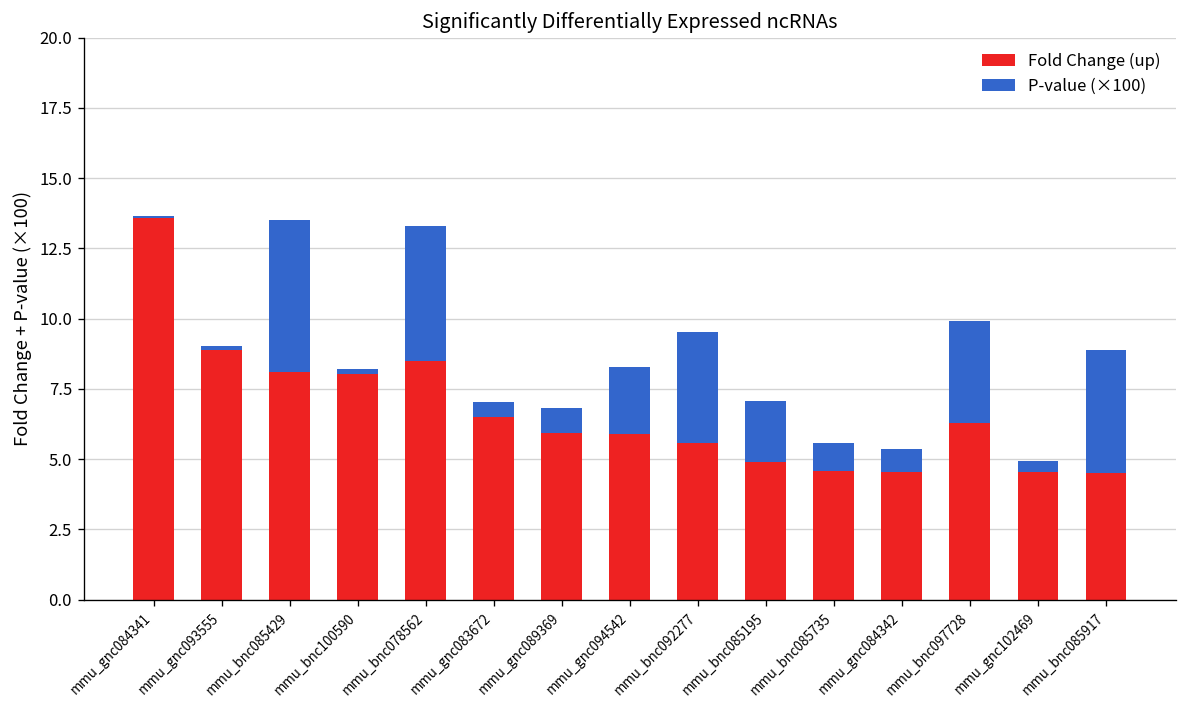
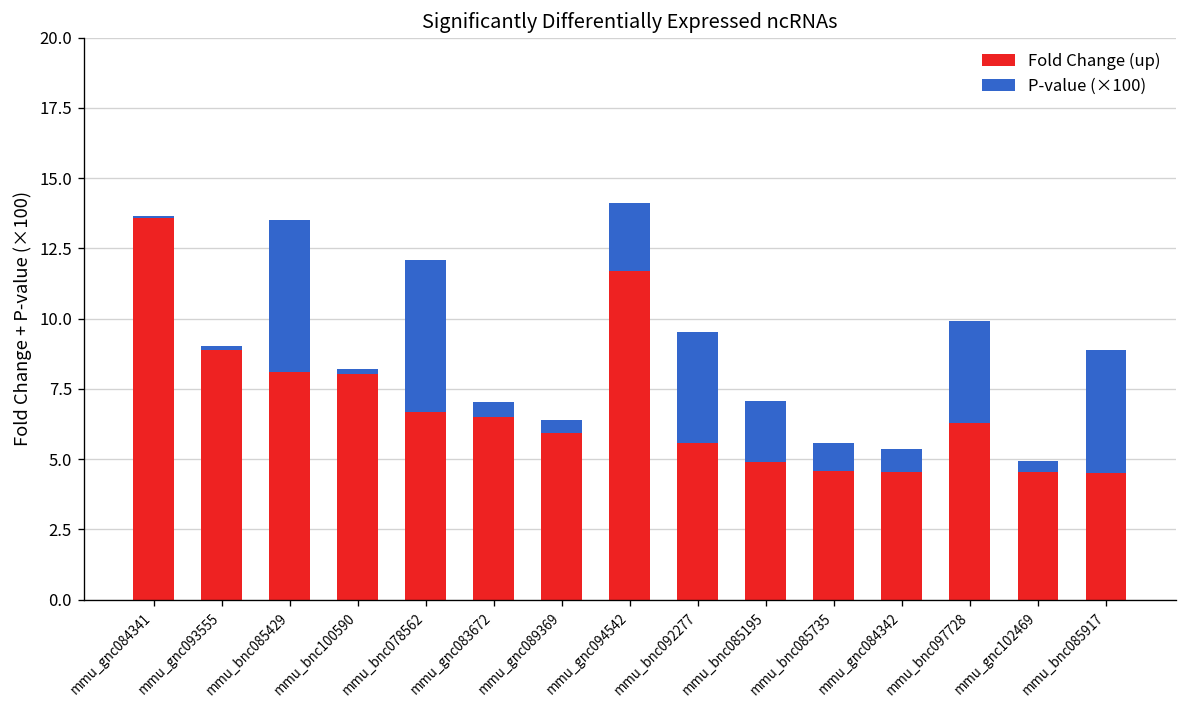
  {
    "Fold Change (up)": {
      "mmu_gnc084341": 13.6,
      "mmu_gnc093555": 8.9,
      "mmu_bnc085429": 8.1,
      "mmu_bnc100590": 8.0,
-     "mmu_bnc078562": 8.5,
+     "mmu_bnc078562": 6.7,
      "mmu_gnc083672": 6.5,
      "mmu_gnc089369": 5.9,
-     "mmu_gnc094542": 5.9,
+     "mmu_gnc094542": 11.7,
      "mmu_bnc092277": 5.6,
      "mmu_bnc085195": 4.9,
      "mmu_bnc085735": 4.6,
      "mmu_gnc084342": 4.6,
      "mmu_bnc097728": 6.3,
      "mmu_gnc102469": 4.5,
      "mmu_bnc085917": 4.5
    },
    "P-value (×100)": {
      "mmu_gnc093555": 0.2,
      "mmu_bnc085429": 5.4,
      "mmu_bnc100590": 0.2,
-     "mmu_bnc078562": 4.8,
+     "mmu_bnc078562": 5.4,
      "mmu_gnc083672": 0.5,
-     "mmu_gnc089369": 0.9,
+     "mmu_gnc089369": 0.5,
      "mmu_gnc094542": 2.4,
      "mmu_bnc092277": 4.0,
      "mmu_bnc085195": 2.2,
      "mmu_bnc085735": 1.0,
      "mmu_gnc084342": 0.8,
      "mmu_bnc097728": 3.7,
      "mmu_gnc102469": 0.4,
      "mmu_bnc085917": 4.4
    }
  }
